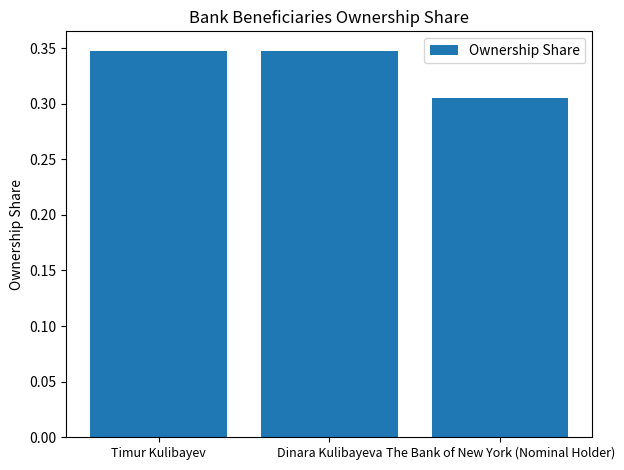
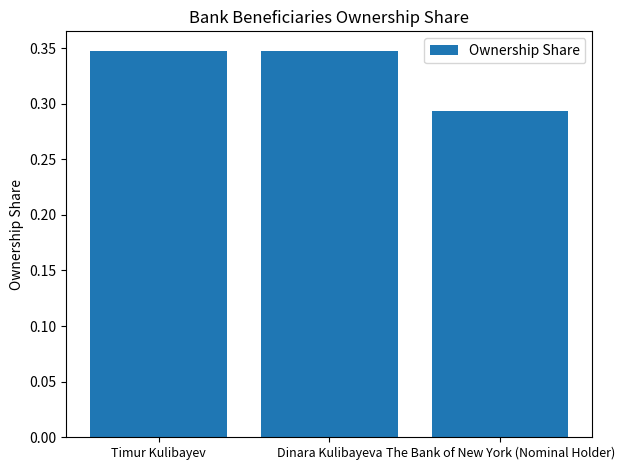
  {
    "Timur Kulibayev": 0.348,
    "Dinara Kulibayeva": 0.348,
-   "The Bank of New York (Nominal Holder)": 0.305
+   "The Bank of New York (Nominal Holder)": 0.293
  }
